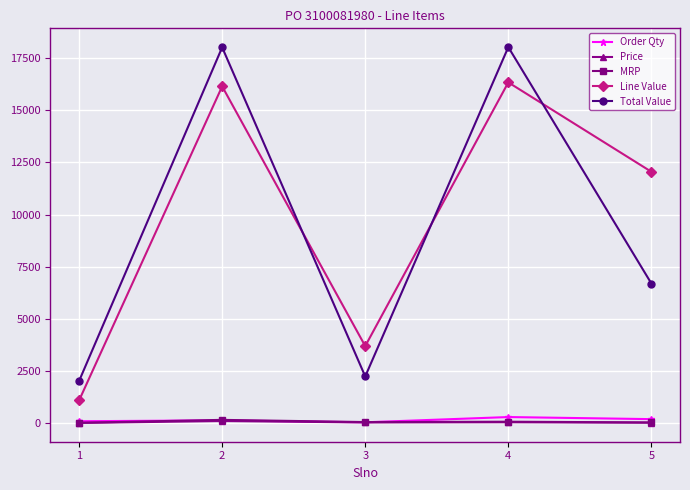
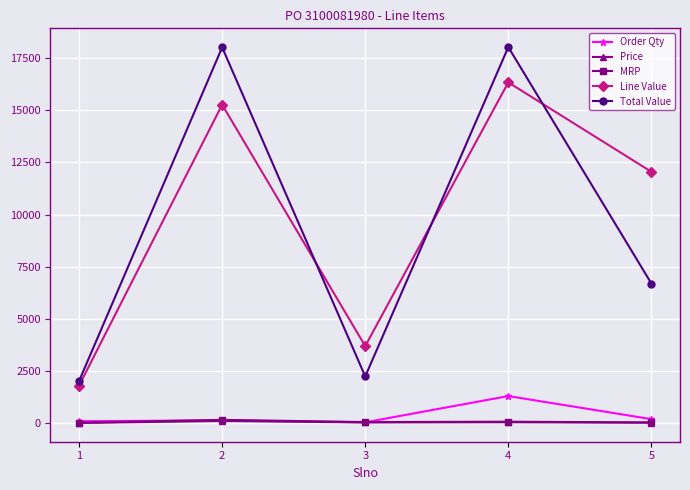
  {
    "Order Qty": {
-     "4": 300,
+     "4": 1300,
      "5": 200
    },
    "Line Value": {
-     "1": 1100,
-     "2": 16100,
+     "1": 1800,
+     "2": 15300,
      "3": 3700,
      "4": 16300,
      "5": 12100
    }
  }
